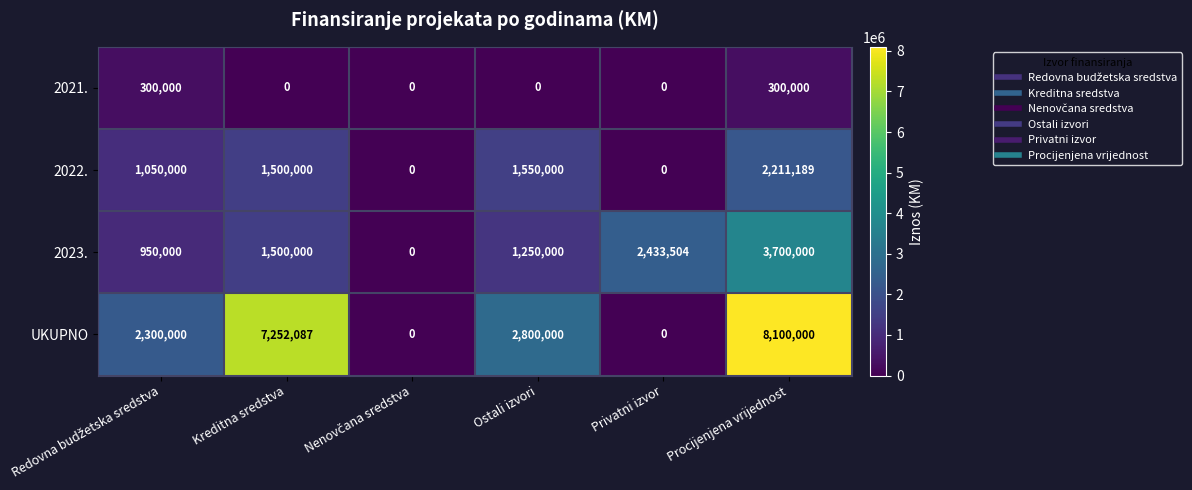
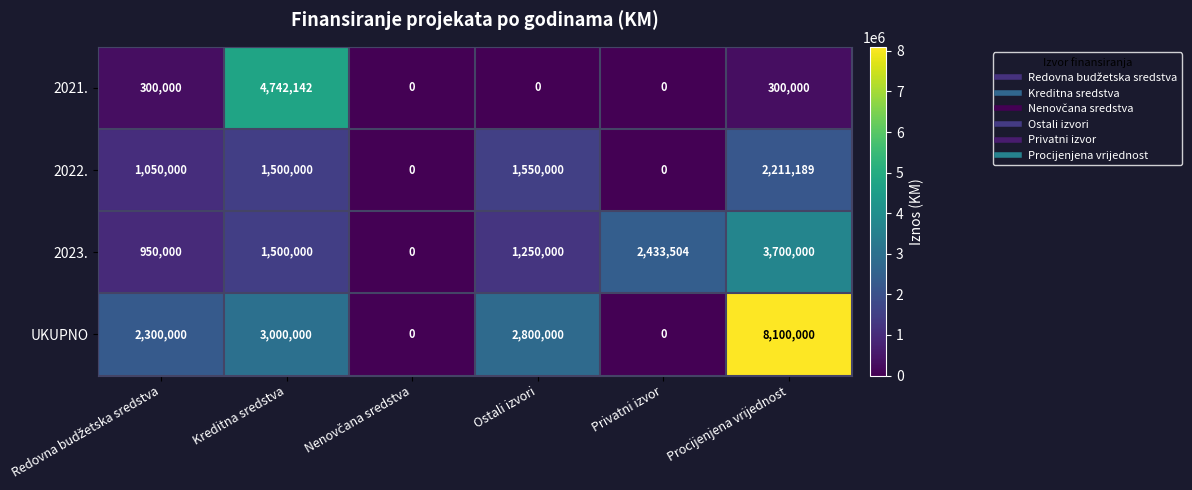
  {
    "2021.": {
      "Redovna budžetska sredstva": "300,000",
-     "Kreditna sredstva": "0",
+     "Kreditna sredstva": "4,742,142",
      "Nenovčana sredstva": "0",
      "Ostali izvori": "0",
      "Privatni izvor": "0",
      "Procijenjena vrijednost": "300,000"
    },
    "2022.": {
      "Redovna budžetska sredstva": "1,050,000",
      "Kreditna sredstva": "1,500,000",
      "Nenovčana sredstva": "0",
      "Ostali izvori": "1,550,000",
      "Privatni izvor": "0",
      "Procijenjena vrijednost": "2,211,189"
    },
    "2023.": {
      "Redovna budžetska sredstva": "950,000",
      "Kreditna sredstva": "1,500,000",
      "Nenovčana sredstva": "0",
      "Ostali izvori": "1,250,000",
      "Privatni izvor": "2,433,504",
      "Procijenjena vrijednost": "3,700,000"
    },
    "UKUPNO": {
      "Redovna budžetska sredstva": "2,300,000",
-     "Kreditna sredstva": "7,252,087",
+     "Kreditna sredstva": "3,000,000",
      "Nenovčana sredstva": "0",
      "Ostali izvori": "2,800,000",
      "Privatni izvor": "0",
      "Procijenjena vrijednost": "8,100,000"
    }
  }
